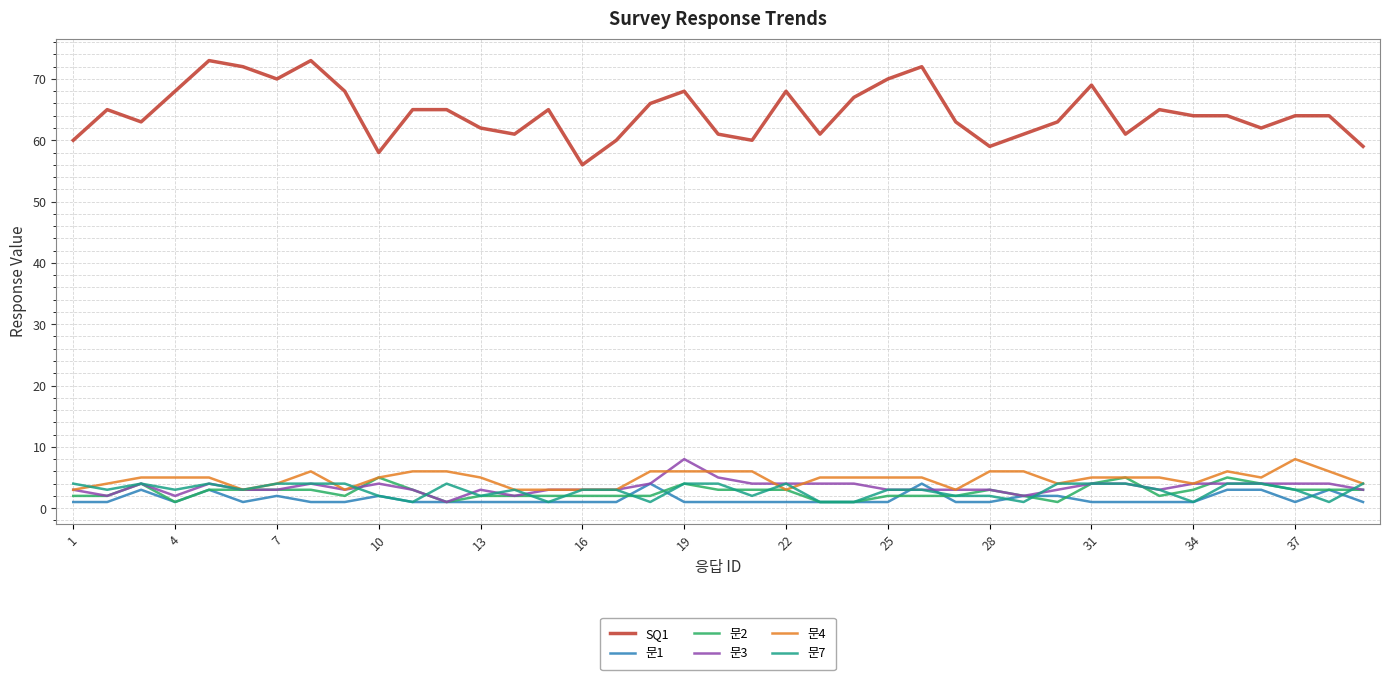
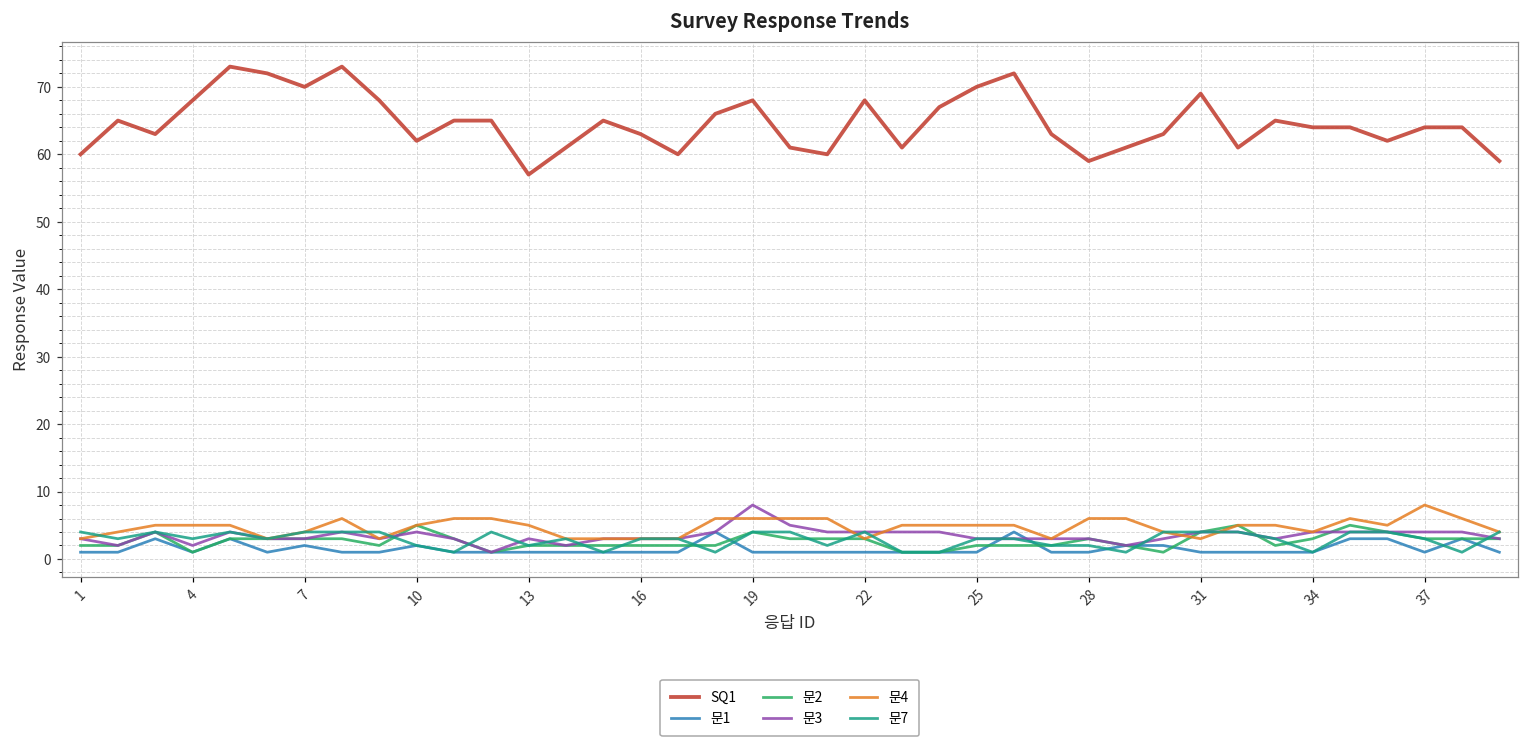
  {
    "SQ1": {
      "1": 60,
      "4": 68,
      "7": 70,
-     "10": 58,
-     "13": 62,
-     "16": 56,
+     "10": 62,
+     "13": 57,
+     "16": 63,
      "19": 68,
      "22": 68,
      "25": 70,
      "28": 59,
      "31": 69,
      "34": 64,
      "37": 64
    },
    "문1": {
      "1": 1,
      "7": 2,
      "13": 1,
      "16": 1,
      "19": 1,
      "22": 1,
      "25": 1,
      "28": 1,
      "31": 1,
      "37": 1
    },
    "문3": {
      "4": 2,
      "10": 4,
      "13": 3,
      "19": 8,
      "37": 4
    },
    "문4": {
      "4": 5,
      "13": 5,
      "19": 6,
      "25": 5,
      "28": 6,
-     "31": 5,
+     "31": 3,
      "37": 8
    }
  }
